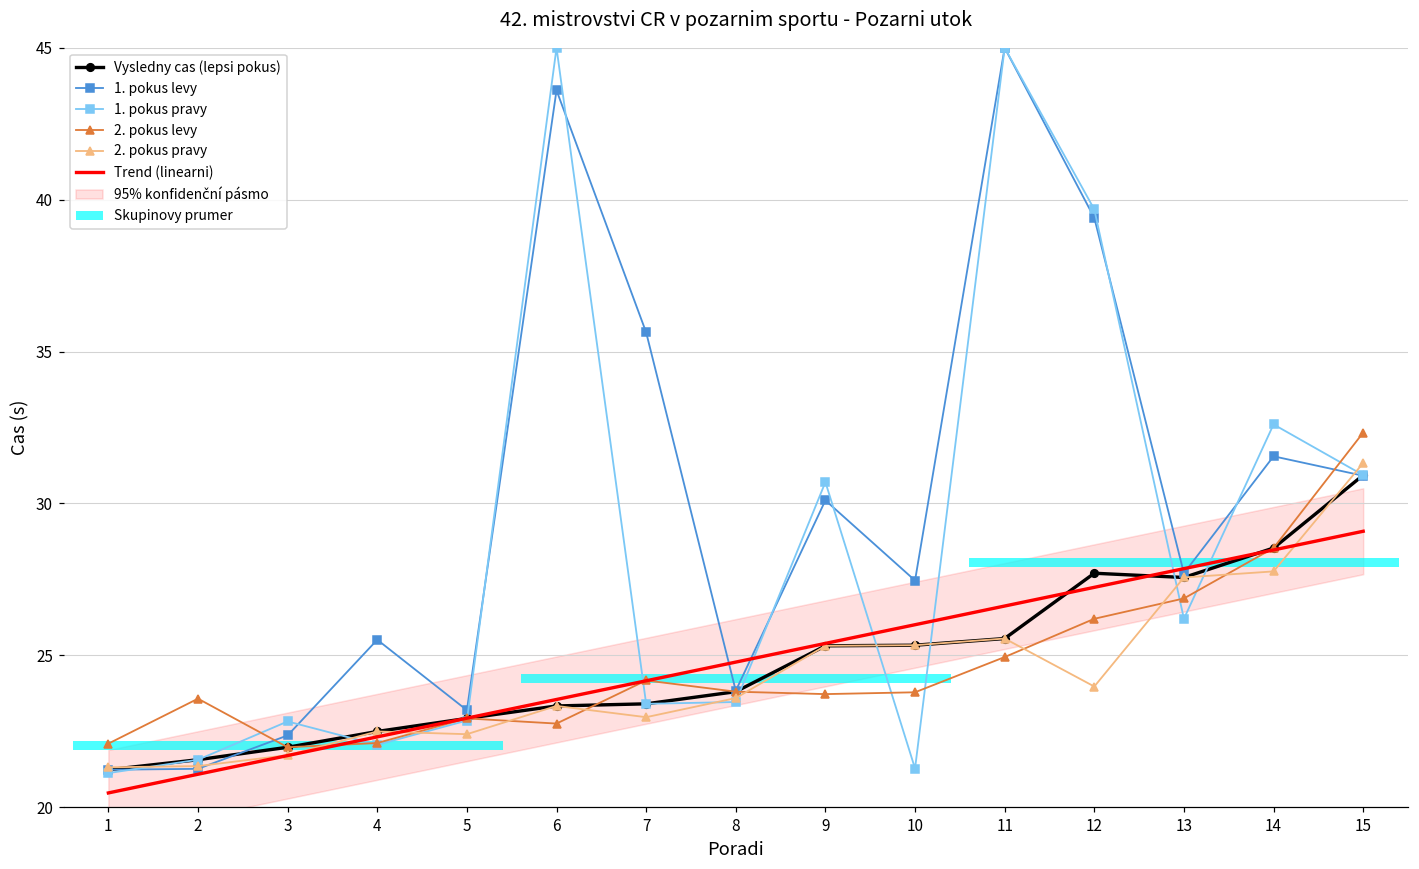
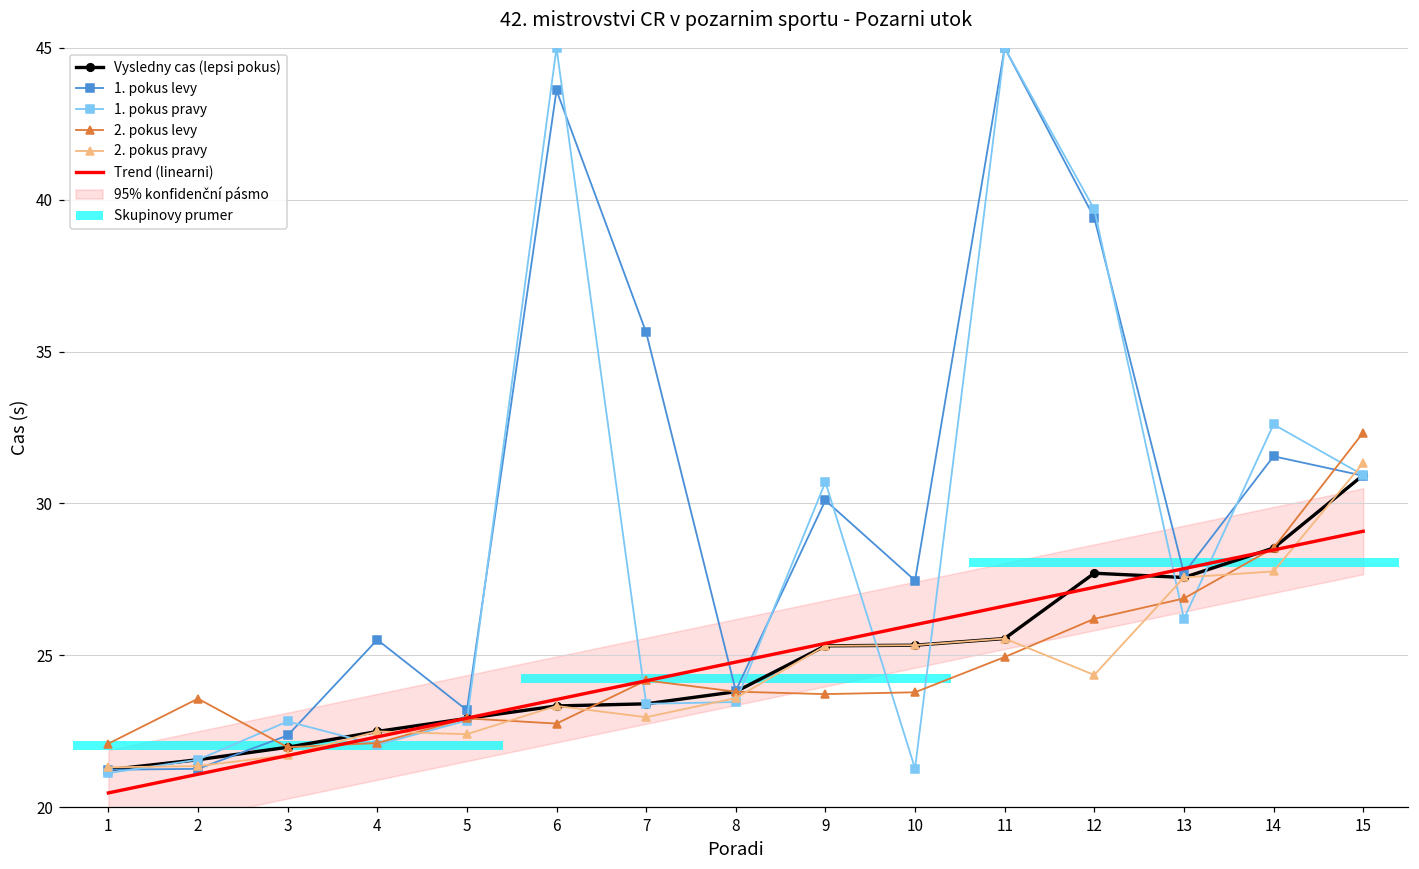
  {
    "Vysledny cas (lepsi pokus)": {
      "12": 27.7
    },
    "1. pokus levy": {
      "3": 22.4,
      "4": 25.5,
      "5": 23.2,
      "6": 43.6,
      "7": 35.6,
      "9": 30.1,
      "12": 39.4,
      "13": 27.7,
      "14": 31.6
    },
    "1. pokus pravy": {
      "1": 21.1,
      "3": 22.8,
      "6": 45.0,
      "8": 23.5,
      "9": 30.7,
      "10": 21.3,
      "12": 39.7,
      "13": 26.2,
      "14": 32.6
    },
    "2. pokus levy": {
      "1": 22.1,
      "2": 23.6,
      "6": 22.8,
      "9": 23.7,
      "10": 23.8,
      "11": 24.9,
      "12": 26.2,
      "13": 26.9,
      "15": 32.3
    },
    "2. pokus pravy": {
      "5": 22.4,
      "7": 23.0,
      "8": 23.6,
-     "12": 24.0,
+     "12": 24.4,
      "14": 27.8,
      "15": 31.3
    }
  }
